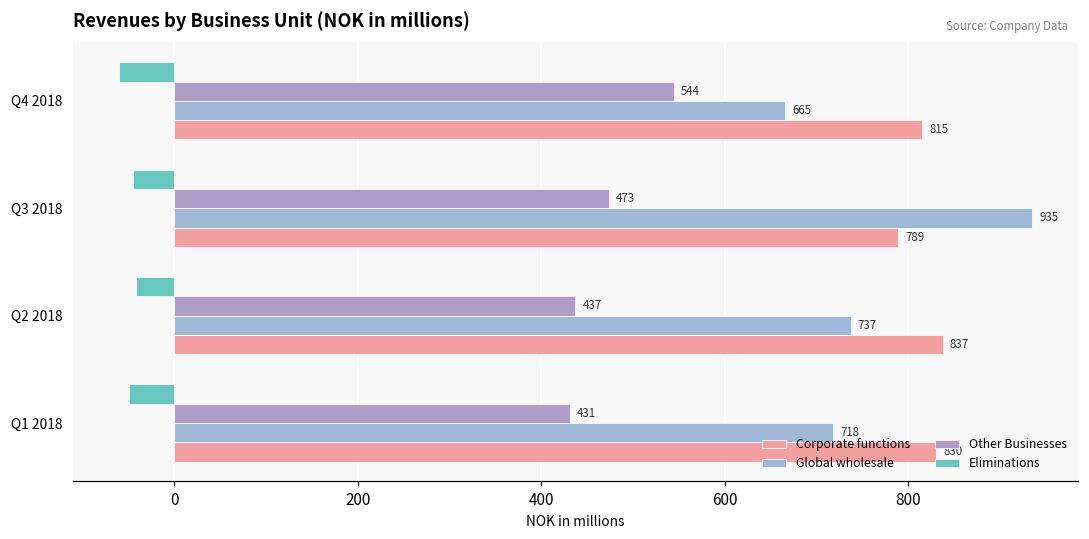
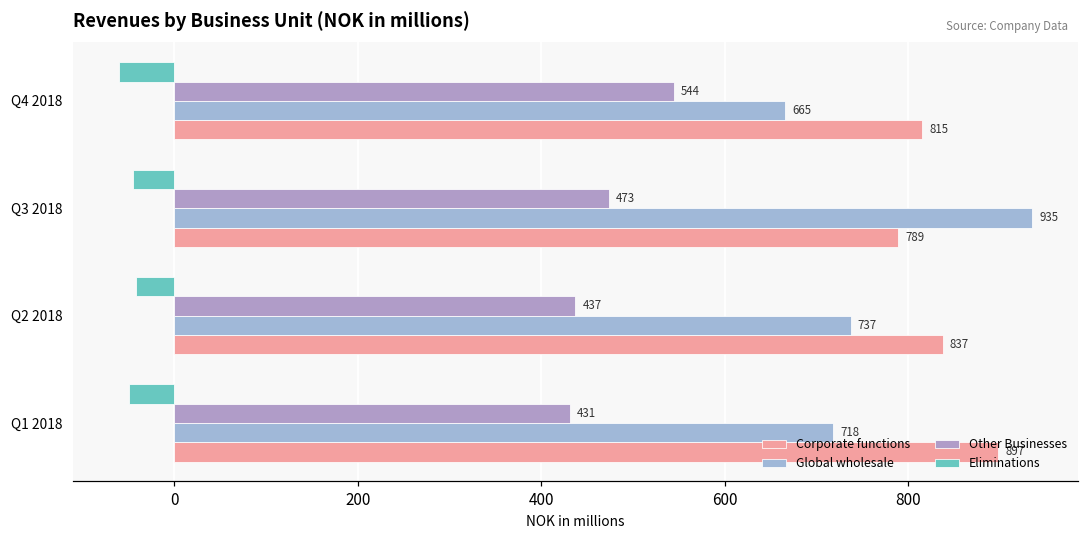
  {
    "Corporate functions": {
      "Q4 2018": 815,
      "Q3 2018": 789,
      "Q2 2018": 837,
-     "Q1 2018": 830
+     "Q1 2018": 897
    },
    "Eliminations": {
      "Q4 2018": -60,
      "Q3 2018": -50,
      "Q2 2018": -40,
      "Q1 2018": -50
    }
  }
